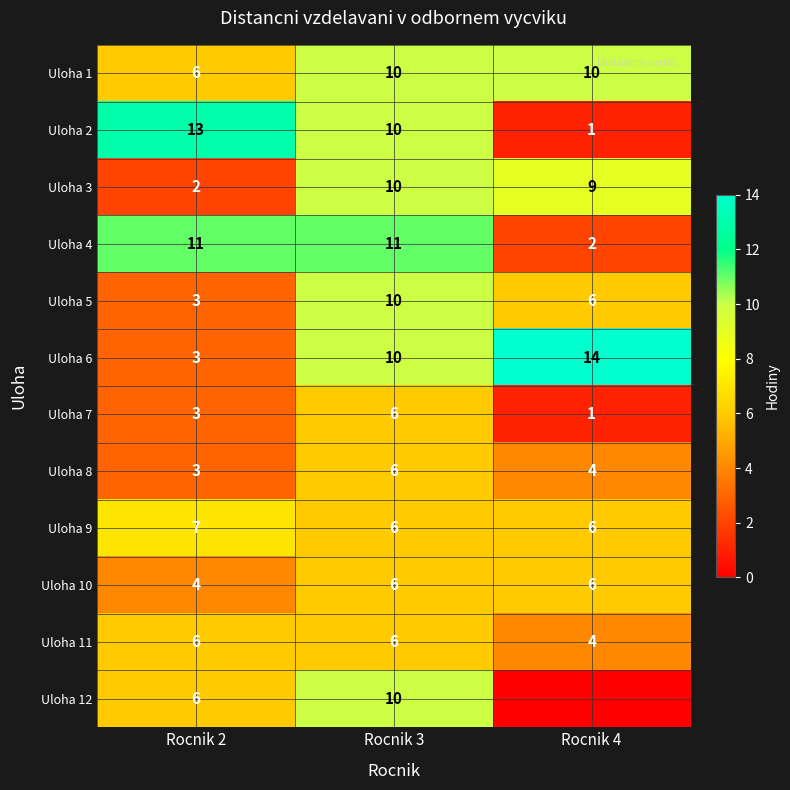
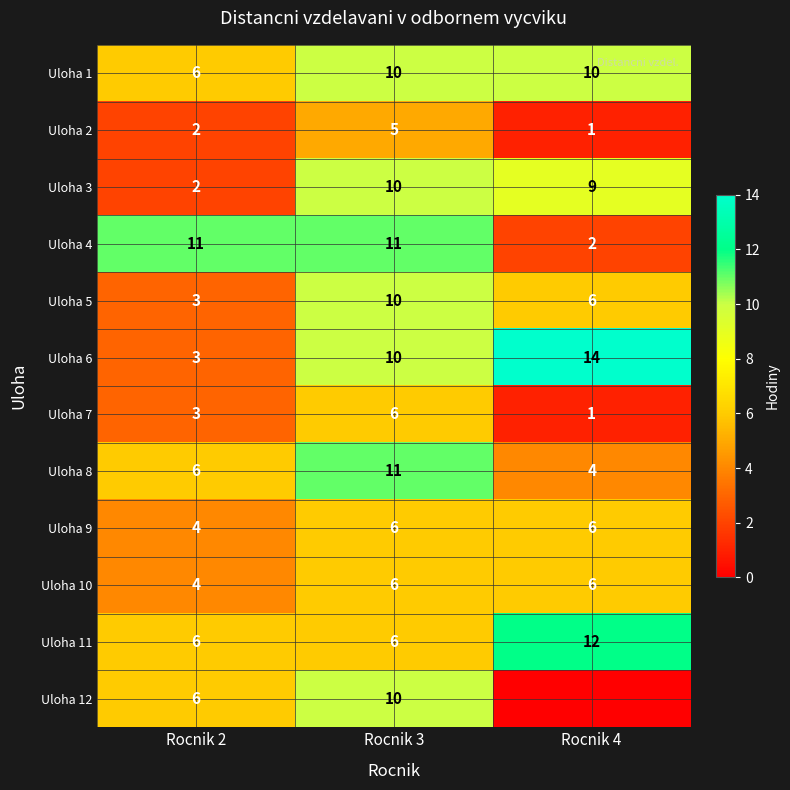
  {
    "Uloha 1": {
      "Rocnik 2": 6,
      "Rocnik 3": 10
    },
    "Uloha 2": {
-     "Rocnik 2": 13,
-     "Rocnik 3": 10,
+     "Rocnik 2": 2,
+     "Rocnik 3": 5,
      "Rocnik 4": 1
    },
    "Uloha 3": {
      "Rocnik 2": 2,
      "Rocnik 3": 10,
      "Rocnik 4": 9
    },
    "Uloha 4": {
      "Rocnik 2": 11,
      "Rocnik 3": 11,
      "Rocnik 4": 2
    },
    "Uloha 5": {
      "Rocnik 2": 3,
      "Rocnik 3": 10,
      "Rocnik 4": 6
    },
    "Uloha 6": {
      "Rocnik 2": 3,
      "Rocnik 3": 10,
      "Rocnik 4": 14
    },
    "Uloha 7": {
      "Rocnik 2": 3,
      "Rocnik 3": 6,
      "Rocnik 4": 1
    },
    "Uloha 8": {
-     "Rocnik 2": 3,
-     "Rocnik 3": 6,
+     "Rocnik 2": 6,
+     "Rocnik 3": 11,
      "Rocnik 4": 4
    },
    "Uloha 9": {
-     "Rocnik 2": 7,
+     "Rocnik 2": 4,
      "Rocnik 3": 6,
      "Rocnik 4": 6
    },
    "Uloha 10": {
      "Rocnik 2": 4,
      "Rocnik 3": 6,
      "Rocnik 4": 6
    },
    "Uloha 11": {
      "Rocnik 2": 6,
      "Rocnik 3": 6,
-     "Rocnik 4": 4
+     "Rocnik 4": 12
    },
    "Uloha 12": {
      "Rocnik 2": 6,
      "Rocnik 3": 10
    }
  }
